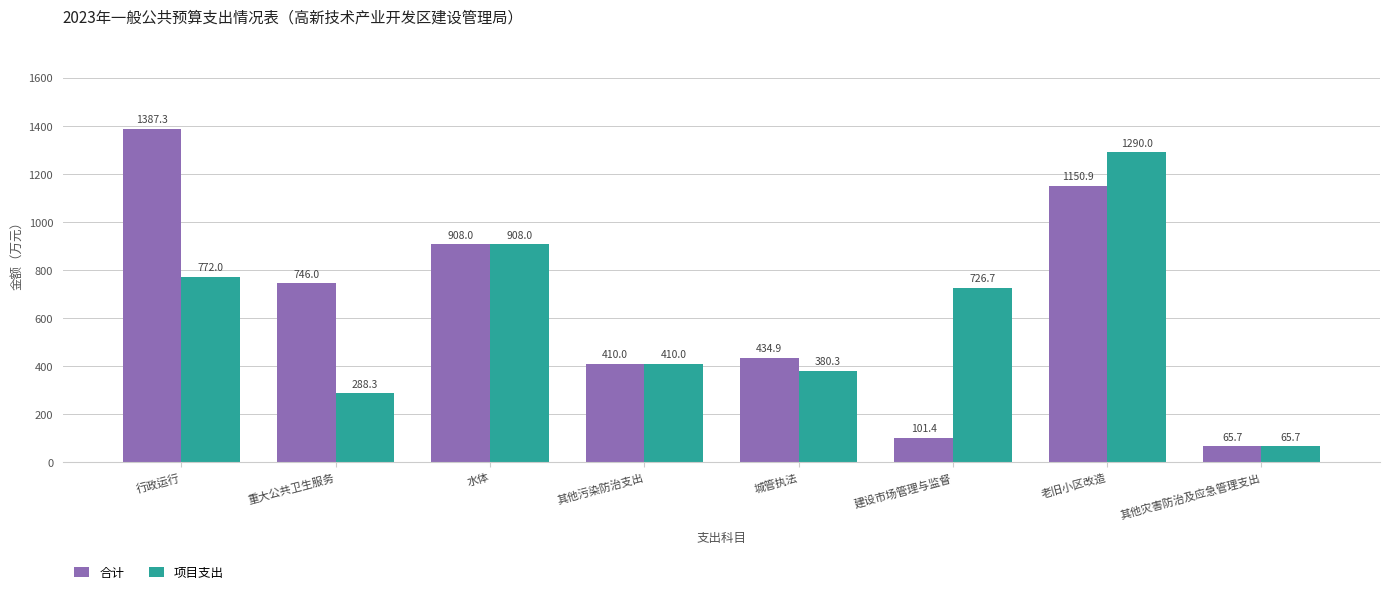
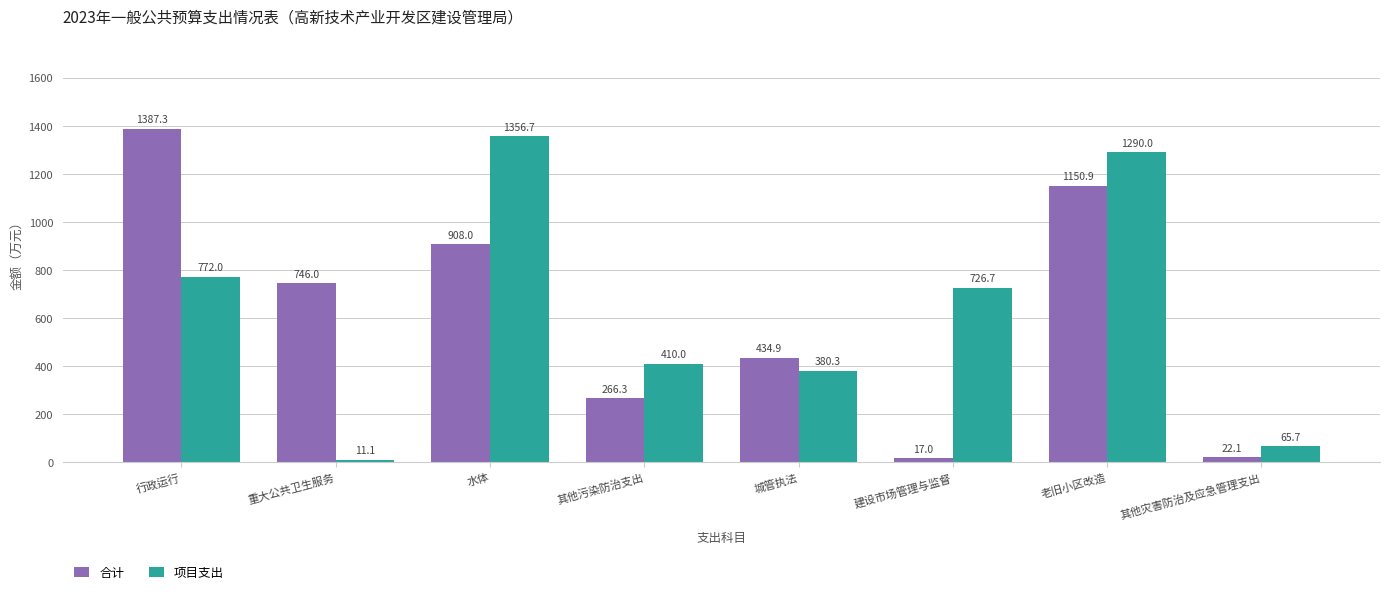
  {
    "合计": {
      "行政运行": 1387.3,
      "重大公共卫生服务": 746.0,
      "水体": 908.0,
-     "其他污染防治支出": 410.0,
+     "其他污染防治支出": 266.3,
      "城管执法": 434.9,
-     "建设市场管理与监督": 101.4,
+     "建设市场管理与监督": 17.0,
      "老旧小区改造": 1150.9,
-     "其他灾害防治及应急管理支出": 65.7
+     "其他灾害防治及应急管理支出": 22.1
    },
    "项目支出": {
      "行政运行": 772.0,
-     "重大公共卫生服务": 288.3,
-     "水体": 908.0,
+     "重大公共卫生服务": 11.1,
+     "水体": 1356.7,
      "其他污染防治支出": 410.0,
      "城管执法": 380.3,
      "建设市场管理与监督": 726.7,
      "老旧小区改造": 1290.0,
      "其他灾害防治及应急管理支出": 65.7
    }
  }
